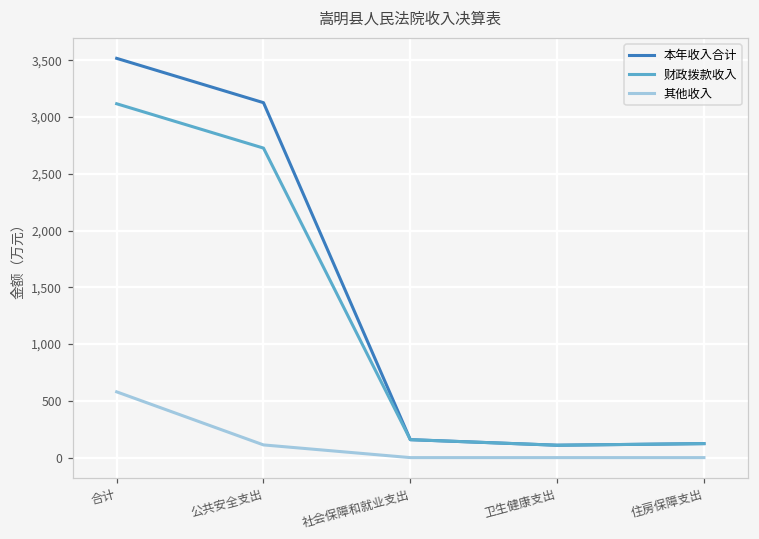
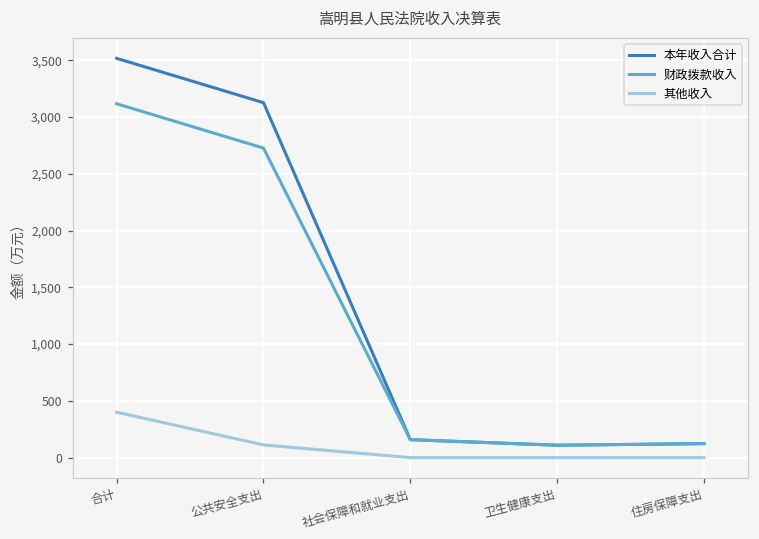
  {
    "其他收入": {
-     "合计": 580,
+     "合计": 400,
      "公共安全支出": 110,
      "社会保障和就业支出": 0,
      "卫生健康支出": 0,
      "住房保障支出": 0
    }
  }
